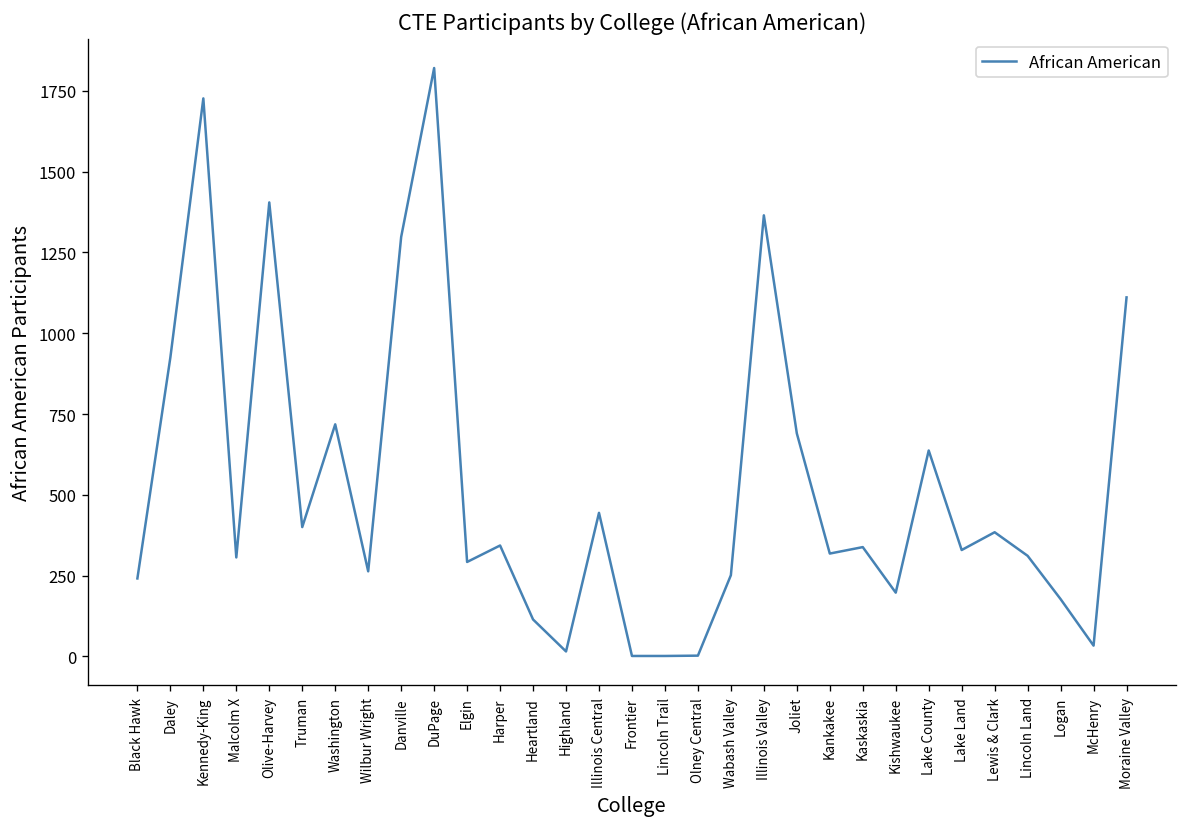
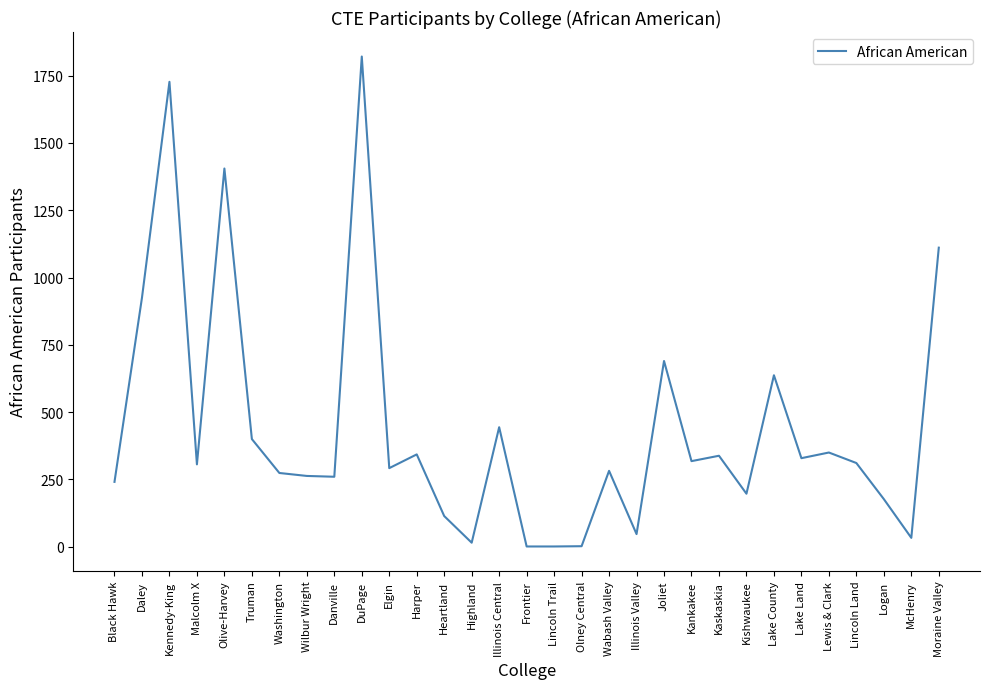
  {
    "Black Hawk": 240,
    "Daley": 930,
    "Kennedy-King": 1730,
    "Malcolm X": 310,
    "Olive-Harvey": 1410,
    "Truman": 400,
-   "Washington": 720,
+   "Washington": 270,
    "Wilbur Wright": 260,
-   "Danville": 1300,
+   "Danville": 260,
    "DuPage": 1820,
    "Elgin": 290,
    "Harper": 340,
    "Heartland": 110,
    "Highland": 20,
    "Illinois Central": 440,
    "Frontier": 0,
    "Lincoln Trail": 0,
    "Olney Central": 0,
-   "Wabash Valley": 250,
-   "Illinois Valley": 1370,
+   "Wabash Valley": 280,
+   "Illinois Valley": 50,
    "Joliet": 690,
    "Kankakee": 320,
    "Kaskaskia": 340,
    "Kishwaukee": 200,
    "Lake County": 640,
    "Lake Land": 330,
-   "Lewis & Clark": 380,
+   "Lewis & Clark": 350,
    "Lincoln Land": 310,
    "Logan": 180,
    "McHenry": 30,
    "Moraine Valley": 1110
  }
